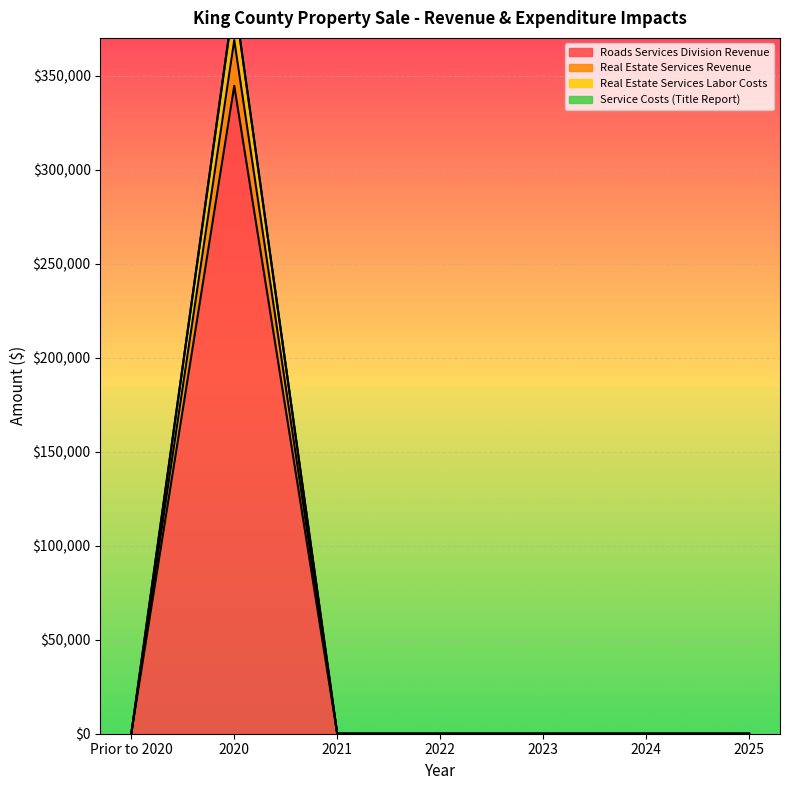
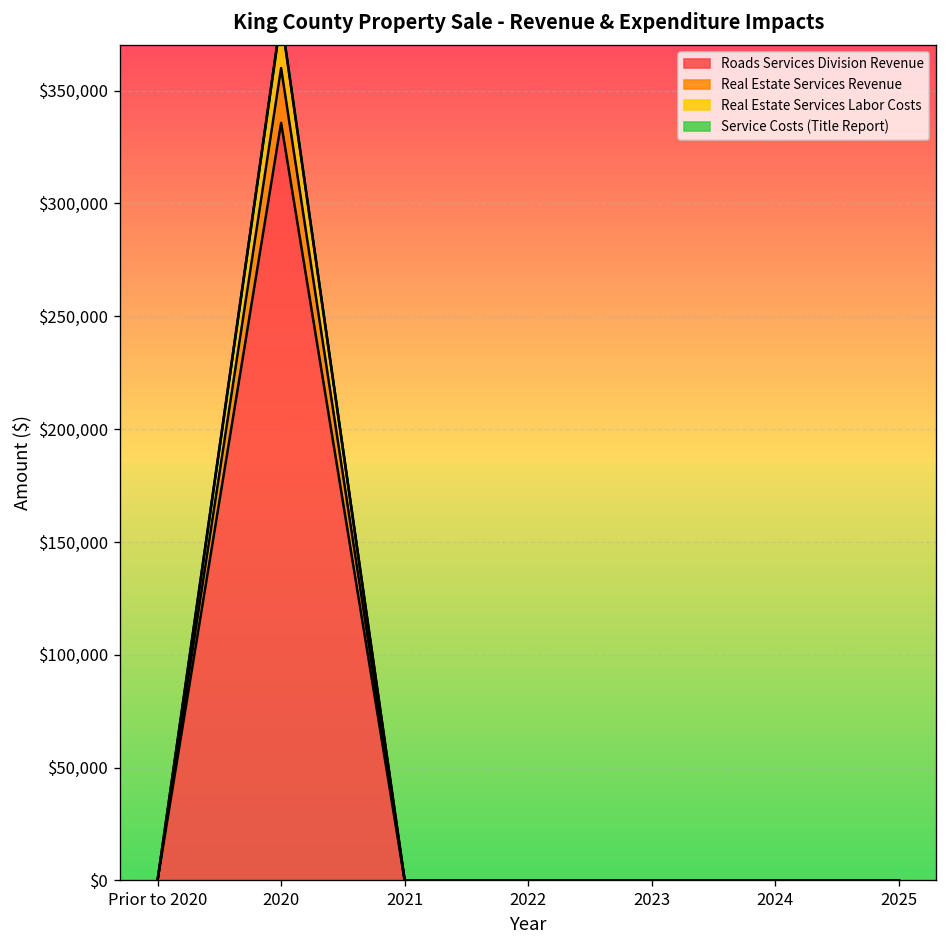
  {
    "Roads Services Division Revenue": {
-     "2020": "$345,000"
+     "2020": "$336,000"
    },
    "Real Estate Services Revenue": {
      "2020": "$24,000"
    }
  }
